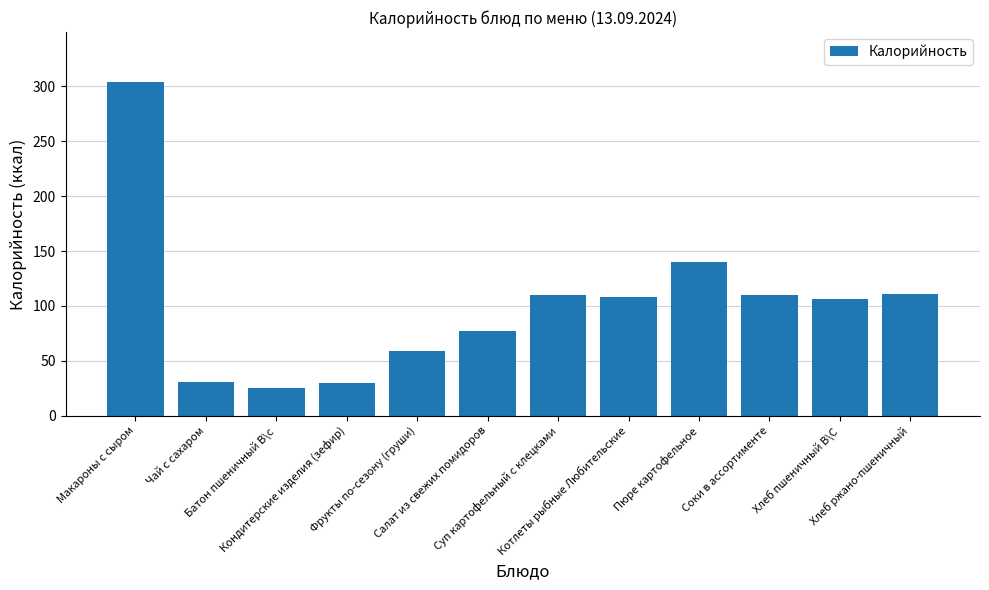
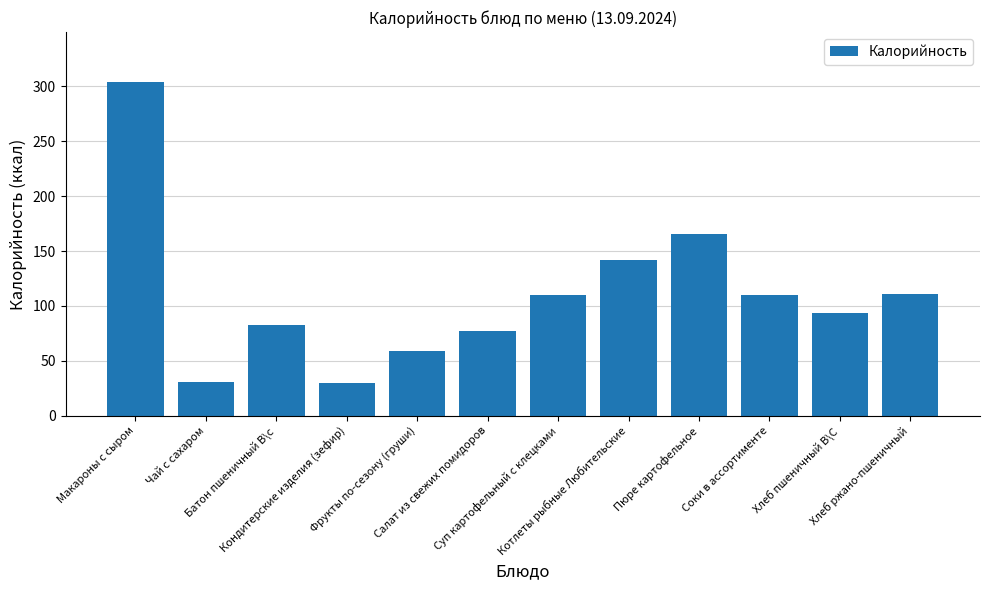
  {
    "Макароны с сыром": 304,
    "Чай с сахаром": 31,
-   "Батон пшеничный В\\с": 25,
+   "Батон пшеничный В\\с": 83,
    "Кондитерские изделия (зефир)": 30,
    "Фрукты по-сезону (груши)": 59,
    "Салат из свежих помидоров": 77,
    "Суп картофельный с клецками": 110,
-   "Котлеты рыбные Любительские": 108,
-   "Пюре картофельное": 140,
+   "Котлеты рыбные Любительские": 142,
+   "Пюре картофельное": 166,
    "Соки в ассортименте": 110,
-   "Хлеб пшеничный В\\С": 106,
+   "Хлеб пшеничный В\\С": 94,
    "Хлеб ржано-пшеничный": 111
  }
